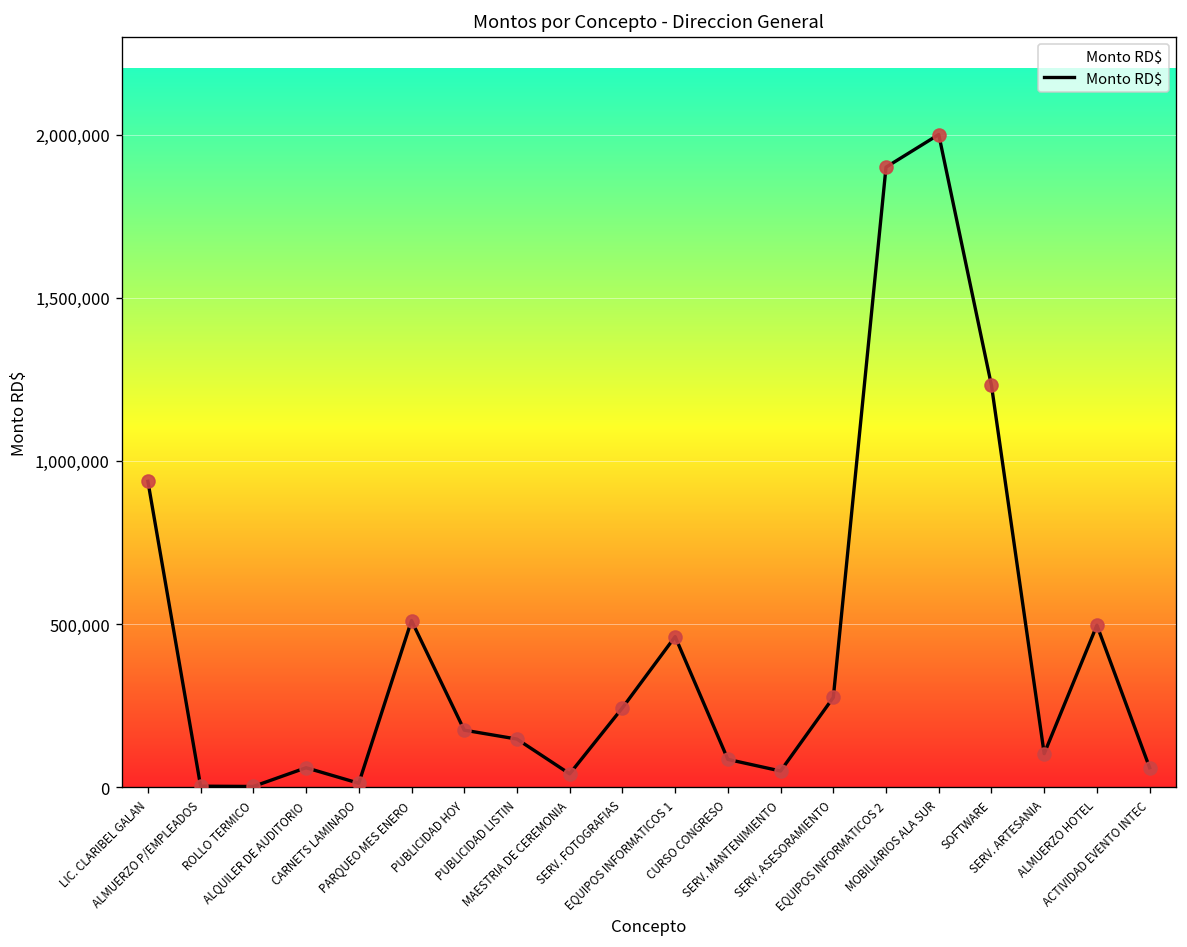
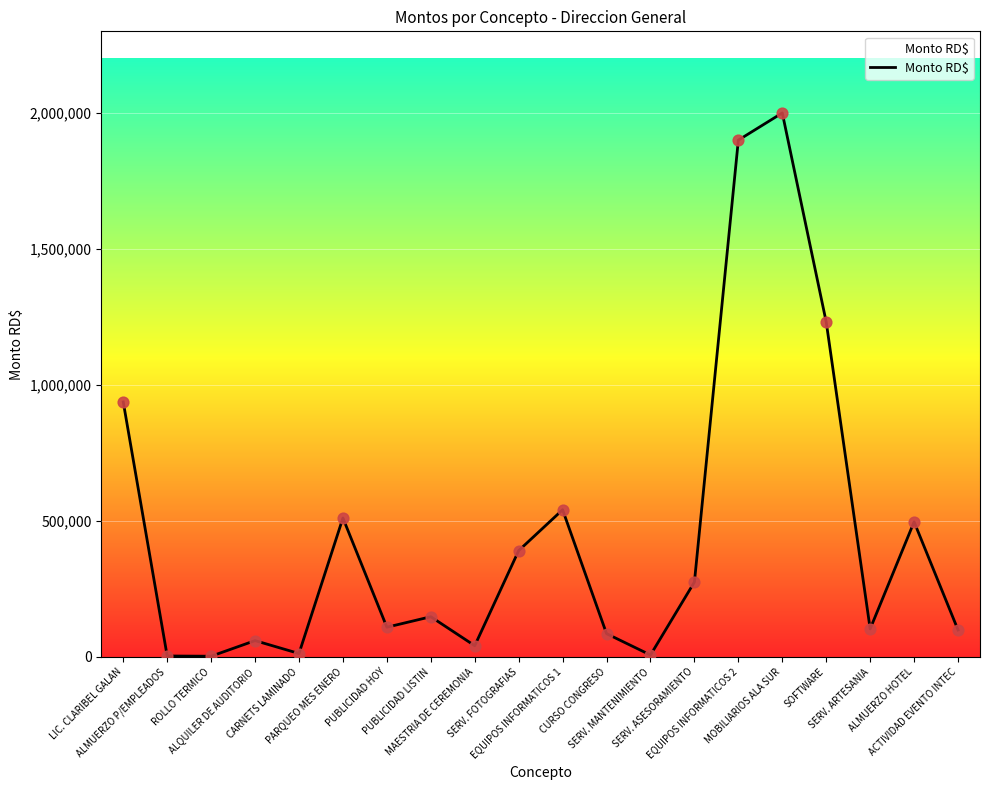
  {
    "LIC. CLARIBEL GALAN": "940,000",
    "ALMUERZO P/EMPLEADOS": "0",
    "ROLLO TERMICO": "0",
    "ALQUILER DE AUDITORIO": "60,000",
    "CARNETS LAMINADO": "10,000",
    "PARQUEO MES ENERO": "510,000",
-   "PUBLICIDAD HOY": "180,000",
+   "PUBLICIDAD HOY": "110,000",
    "PUBLICIDAD LISTIN": "150,000",
    "MAESTRIA DE CEREMONIA": "40,000",
-   "SERV. FOTOGRAFIAS": "240,000",
-   "EQUIPOS INFORMATICOS 1": "460,000",
+   "SERV. FOTOGRAFIAS": "390,000",
+   "EQUIPOS INFORMATICOS 1": "540,000",
    "CURSO CONGRESO": "90,000",
-   "SERV. MANTENIMIENTO": "50,000",
+   "SERV. MANTENIMIENTO": "10,000",
    "SERV. ASESORAMIENTO": "280,000",
    "EQUIPOS INFORMATICOS 2": "1,900,000",
    "MOBILIARIOS ALA SUR": "2,000,000",
    "SOFTWARE": "1,230,000",
    "SERV. ARTESANIA": "100,000",
    "ALMUERZO HOTEL": "500,000",
-   "ACTIVIDAD EVENTO INTEC": "60,000"
+   "ACTIVIDAD EVENTO INTEC": "100,000"
  }
